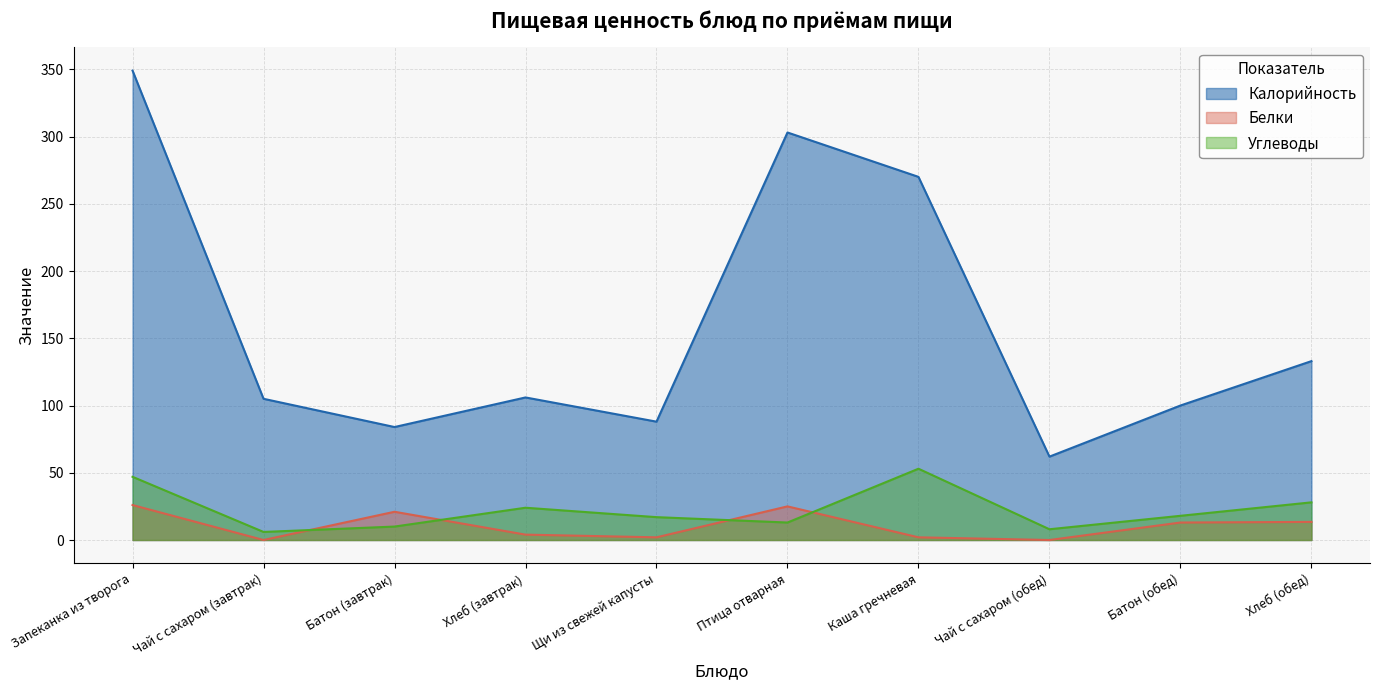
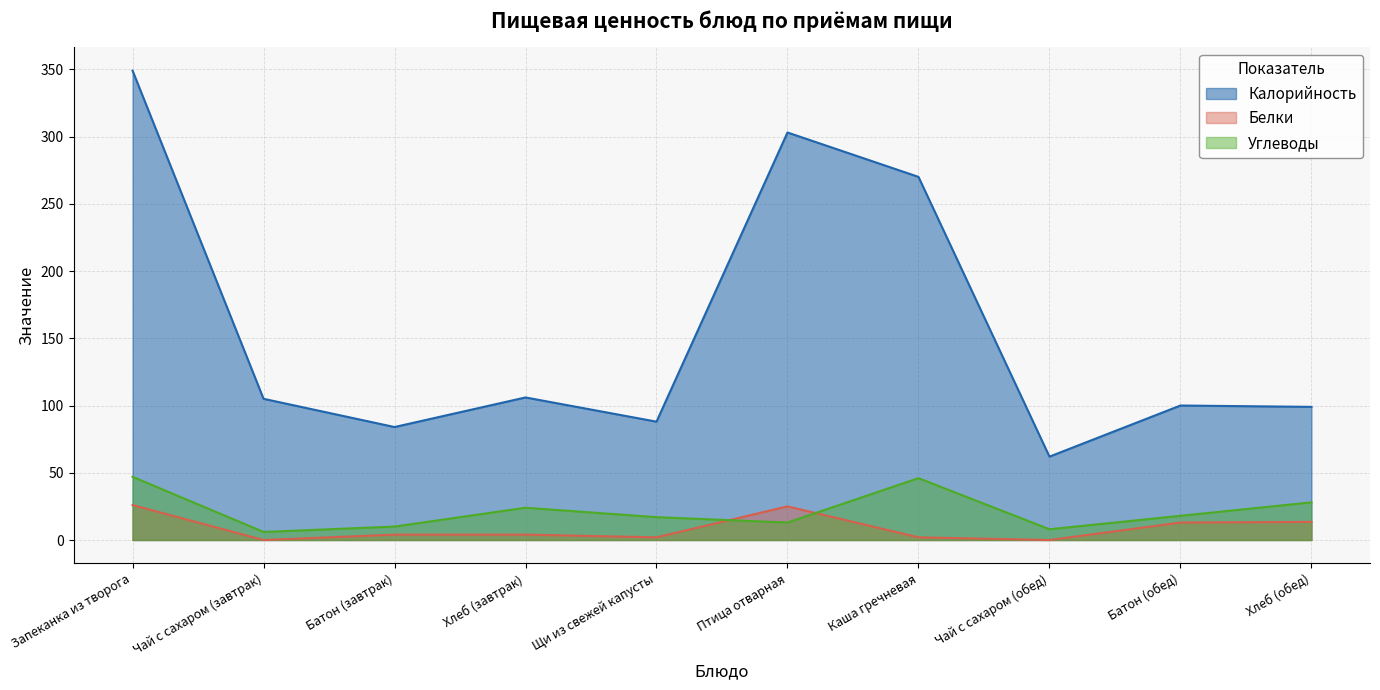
  {
    "Калорийность": {
      "Запеканка из творога": 349,
      "Чай с сахаром (завтрак)": 105,
      "Батон (завтрак)": 84,
      "Хлеб (завтрак)": 106,
      "Щи из свежей капусты": 88,
      "Птица отварная": 303,
      "Каша гречневая": 270,
      "Чай с сахаром (обед)": 62,
      "Батон (обед)": 100,
-     "Хлеб (обед)": 133
+     "Хлеб (обед)": 99
    },
    "Белки": {
      "Запеканка из творога": 26,
      "Чай с сахаром (завтрак)": 0,
-     "Батон (завтрак)": 21,
+     "Батон (завтрак)": 4,
      "Хлеб (завтрак)": 4,
      "Щи из свежей капусты": 2,
      "Птица отварная": 25,
      "Каша гречневая": 2,
      "Чай с сахаром (обед)": 0,
      "Батон (обед)": 13,
      "Хлеб (обед)": 13
    },
    "Углеводы": {
      "Запеканка из творога": 47,
      "Чай с сахаром (завтрак)": 6,
      "Батон (завтрак)": 10,
      "Хлеб (завтрак)": 24,
      "Щи из свежей капусты": 17,
      "Птица отварная": 13,
-     "Каша гречневая": 53,
+     "Каша гречневая": 46,
      "Чай с сахаром (обед)": 8,
      "Батон (обед)": 18,
      "Хлеб (обед)": 28
    }
  }
